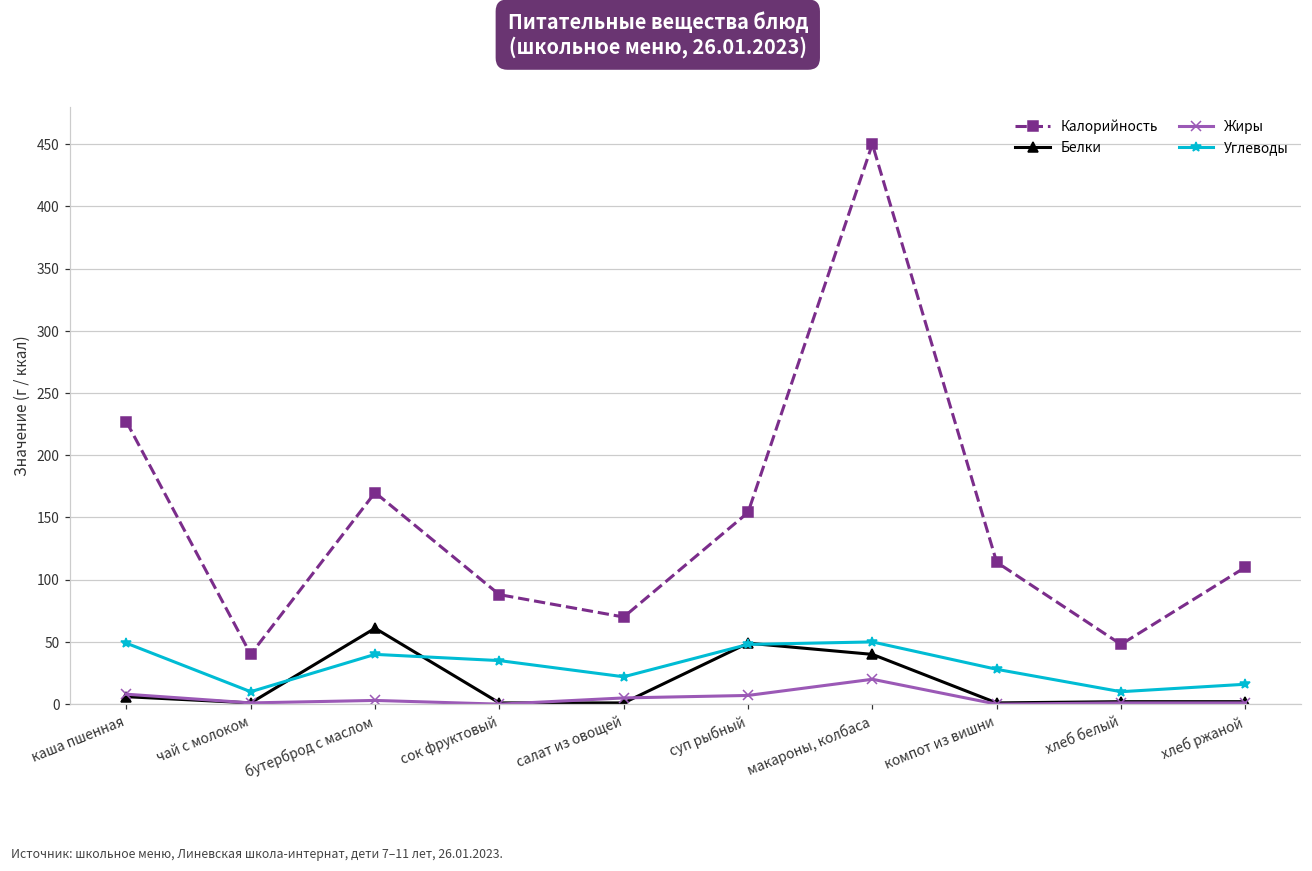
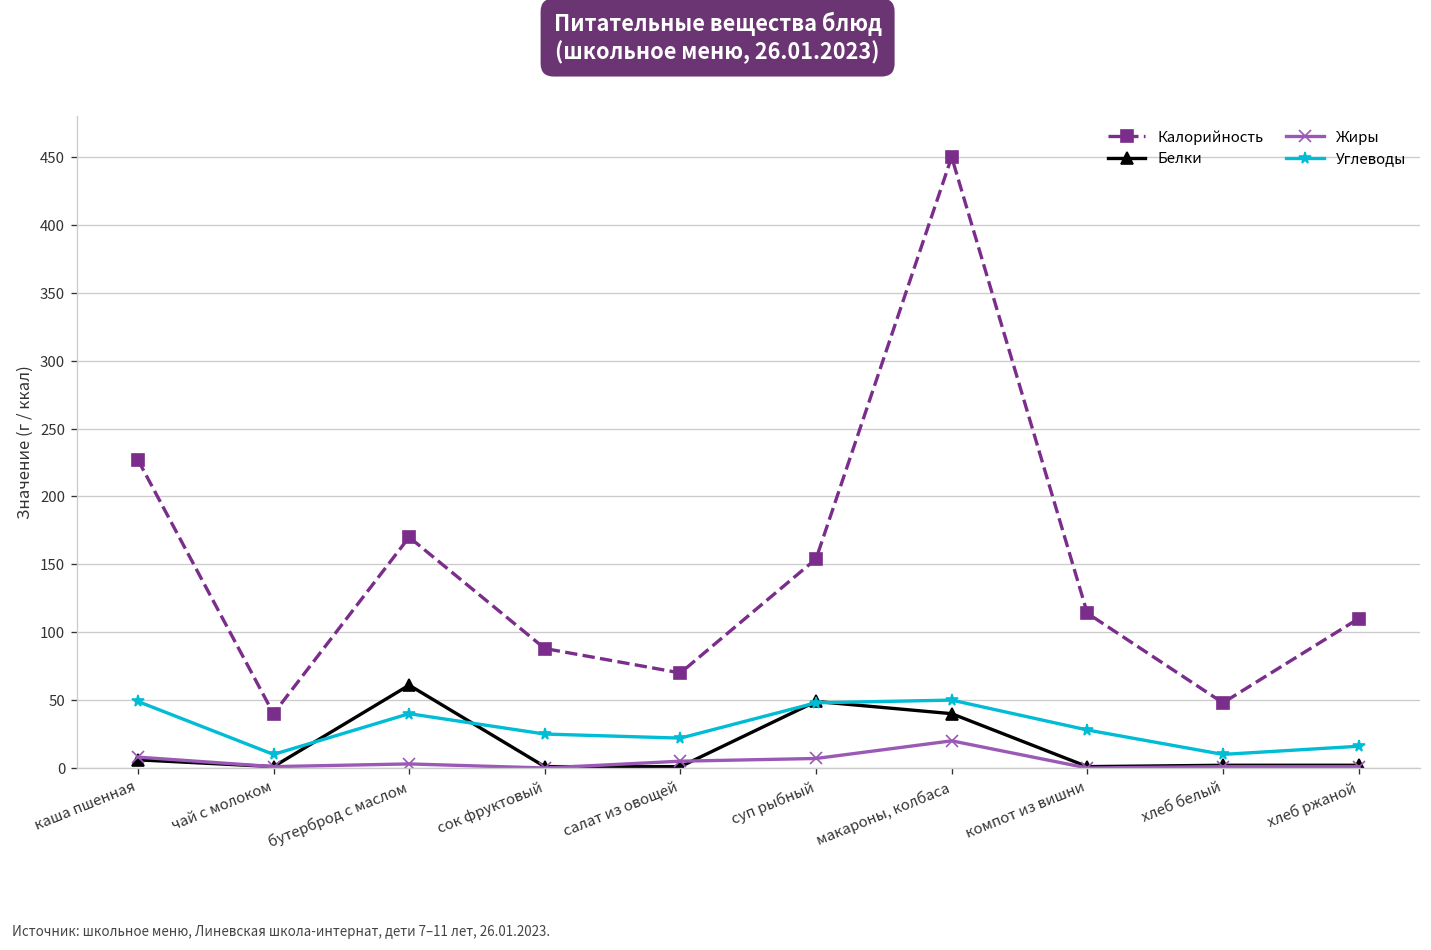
  {
    "Калорийность": {
      "каша пшенная": 227,
      "чай с молоком": 40,
      "бутерброд с маслом": 170,
      "сок фруктовый": 88,
      "салат из овощей": 70,
      "суп рыбный": 154,
      "макароны, колбаса": 450,
      "компот из вишни": 114,
      "хлеб белый": 48,
      "хлеб ржаной": 110
    },
    "Белки": {
      "бутерброд с маслом": 61,
      "салат из овощей": 1,
      "макароны, колбаса": 40
    },
    "Жиры": {
      "бутерброд с маслом": 3,
      "салат из овощей": 5,
      "суп рыбный": 7,
      "макароны, колбаса": 20
    },
    "Углеводы": {
      "каша пшенная": 49,
      "чай с молоком": 10,
      "бутерброд с маслом": 40,
-     "сок фруктовый": 35,
+     "сок фруктовый": 25,
      "салат из овощей": 22,
      "макароны, колбаса": 50,
      "компот из вишни": 28,
      "хлеб белый": 10,
      "хлеб ржаной": 16
    }
  }
